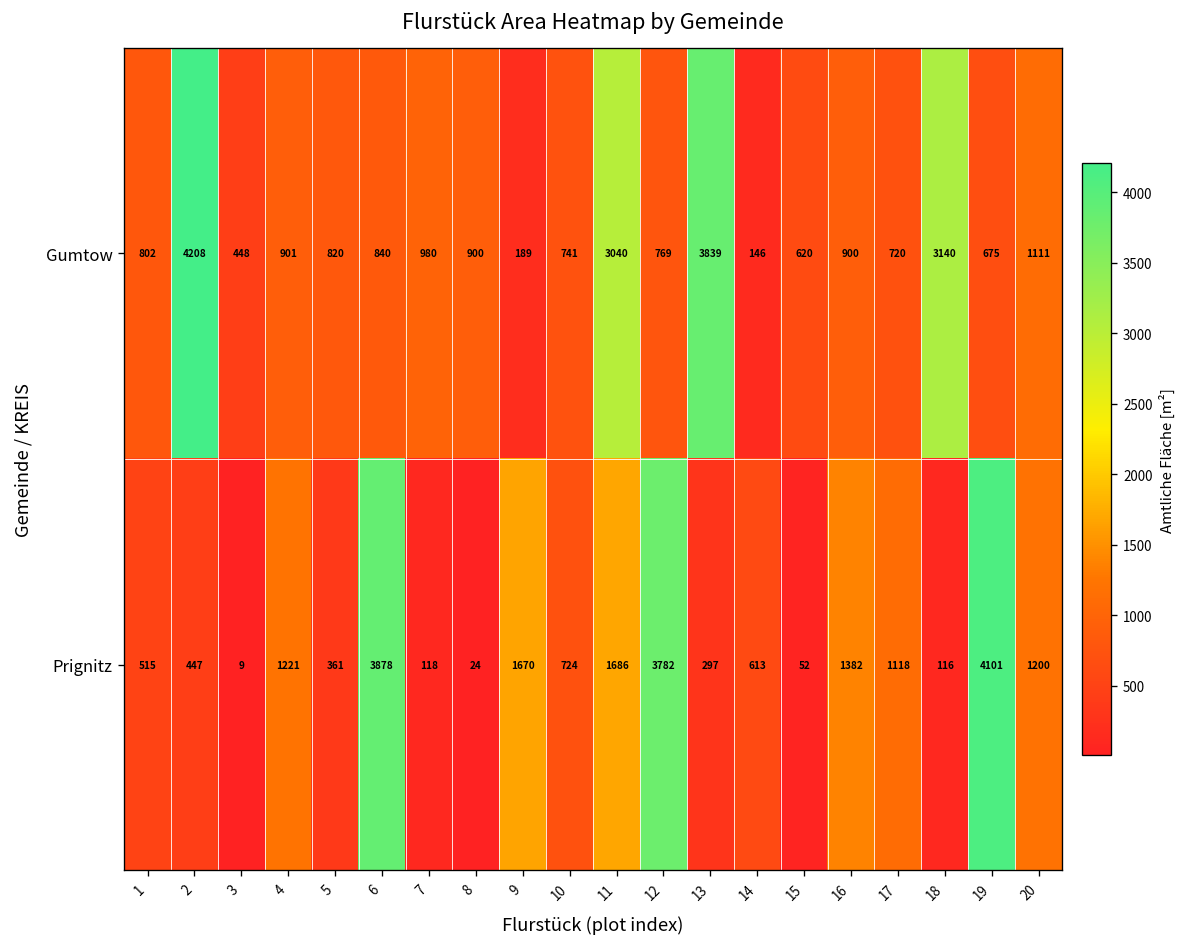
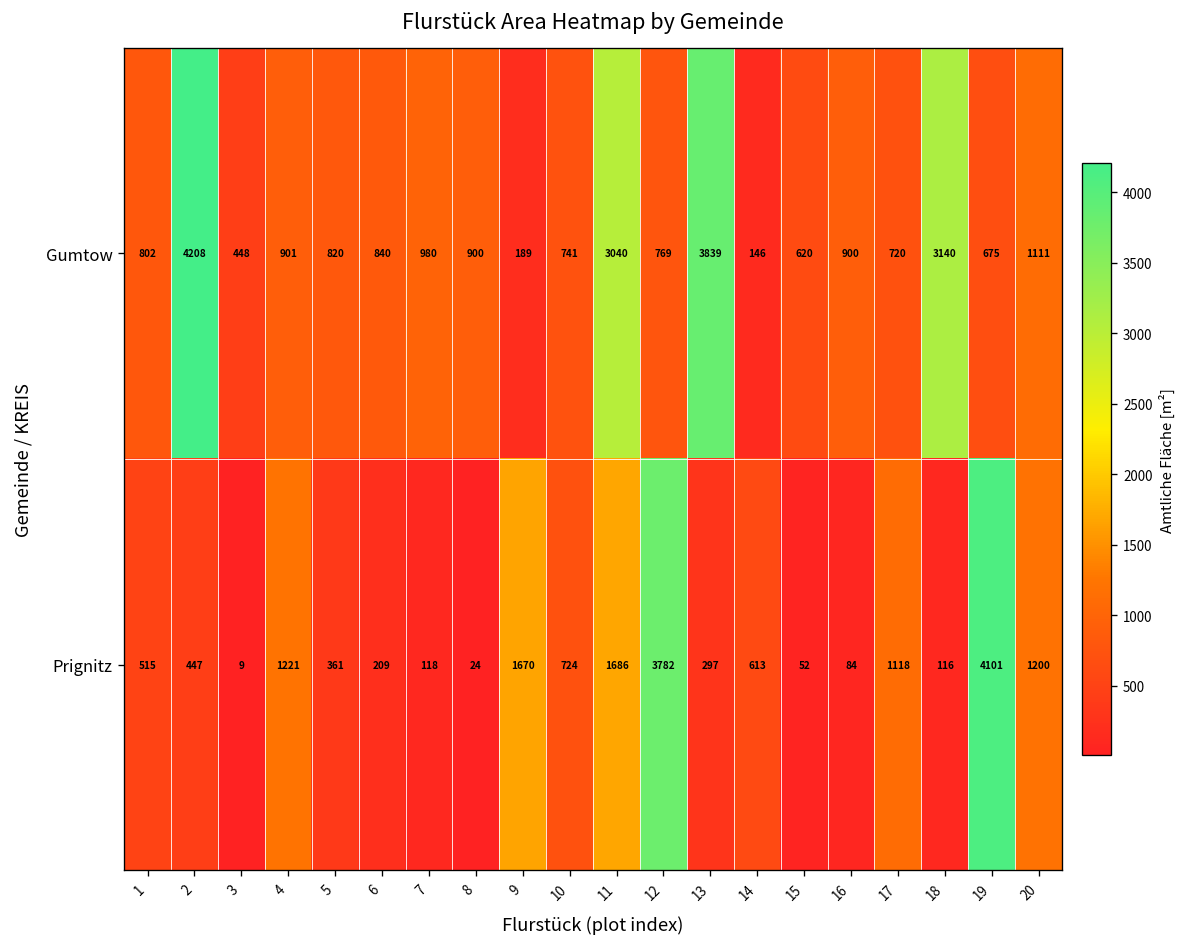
  {
    "Gumtow": {
      "1": 802,
      "2": 4208,
      "3": 448,
      "4": 901,
      "5": 820,
      "6": 840,
      "7": 980,
      "8": 900,
      "9": 189,
      "10": 741,
      "11": 3040,
      "12": 769,
      "13": 3839,
      "14": 146,
      "15": 620,
      "16": 900,
      "17": 720,
      "18": 3140,
      "19": 675,
      "20": 1111
    },
    "Prignitz": {
      "1": 515,
      "2": 447,
      "3": 9,
      "4": 1221,
      "5": 361,
-     "6": 3878,
+     "6": 209,
      "7": 118,
      "8": 24,
      "9": 1670,
      "10": 724,
      "11": 1686,
      "12": 3782,
      "13": 297,
      "14": 613,
      "15": 52,
-     "16": 1382,
+     "16": 84,
      "17": 1118,
      "18": 116,
      "19": 4101,
      "20": 1200
    }
  }
